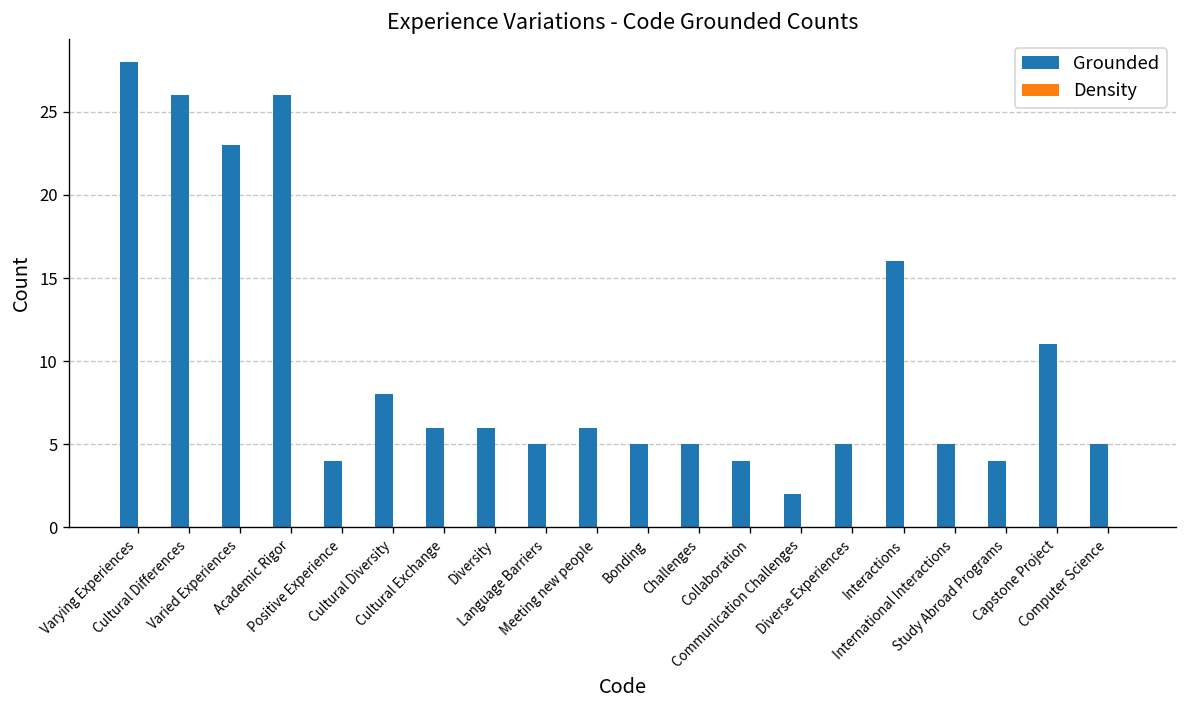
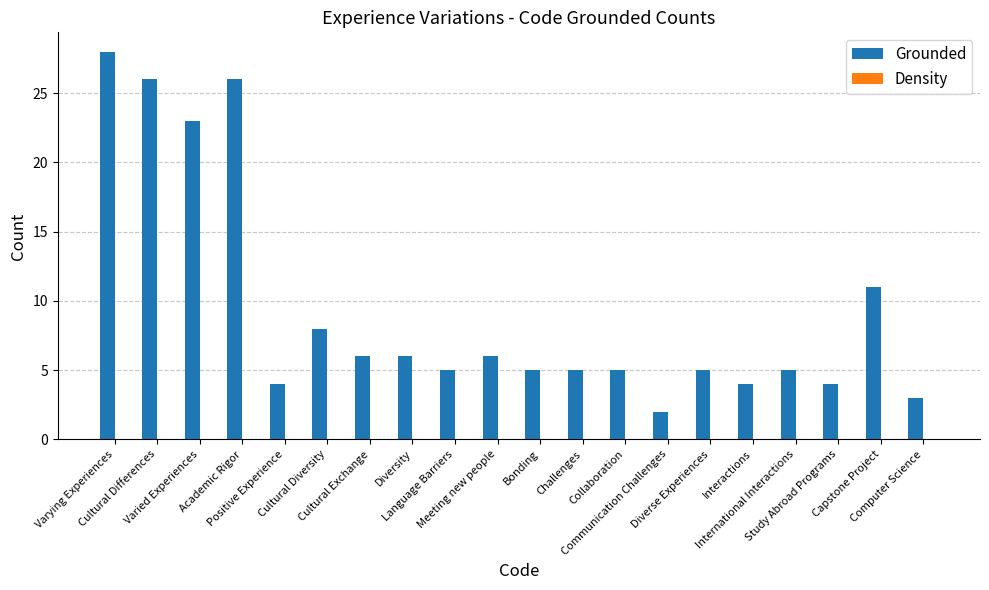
  {
    "Grounded": {
      "Varying Experiences": 28,
      "Cultural Differences": 26,
      "Varied Experiences": 23,
      "Academic Rigor": 26,
      "Positive Experience": 4,
      "Cultural Diversity": 8,
      "Cultural Exchange": 6,
      "Diversity": 6,
      "Language Barriers": 5,
      "Meeting new people": 6,
      "Bonding": 5,
      "Challenges": 5,
-     "Collaboration": 4,
+     "Collaboration": 5,
      "Communication Challenges": 2,
      "Diverse Experiences": 5,
-     "Interactions": 16,
+     "Interactions": 4,
      "International Interactions": 5,
      "Study Abroad Programs": 4,
      "Capstone Project": 11,
-     "Computer Science": 5
+     "Computer Science": 3
    },
    "Density": {
      "Varying Experiences": 0,
      "Cultural Differences": 0,
      "Varied Experiences": 0,
      "Academic Rigor": 0,
      "Positive Experience": 0,
      "Cultural Diversity": 0,
      "Cultural Exchange": 0,
      "Diversity": 0,
      "Language Barriers": 0,
      "Meeting new people": 0,
      "Bonding": 0,
      "Challenges": 0,
      "Collaboration": 0,
      "Communication Challenges": 0,
      "Diverse Experiences": 0,
      "Interactions": 0,
      "International Interactions": 0,
      "Study Abroad Programs": 0,
      "Capstone Project": 0,
      "Computer Science": 0
    }
  }
